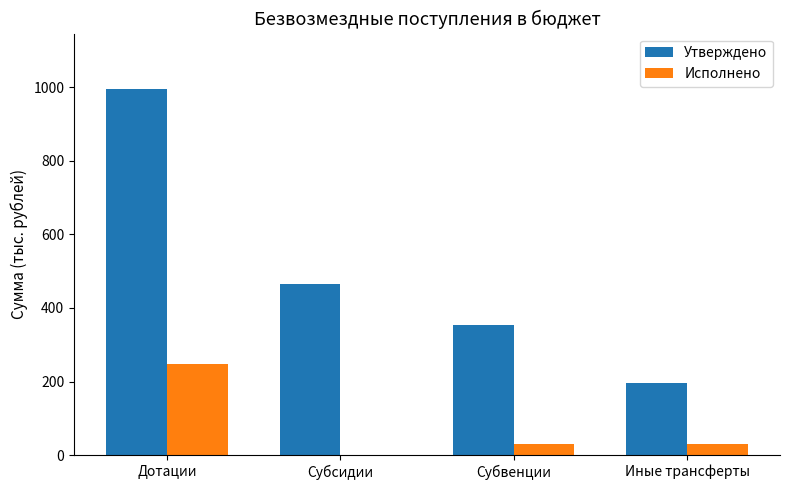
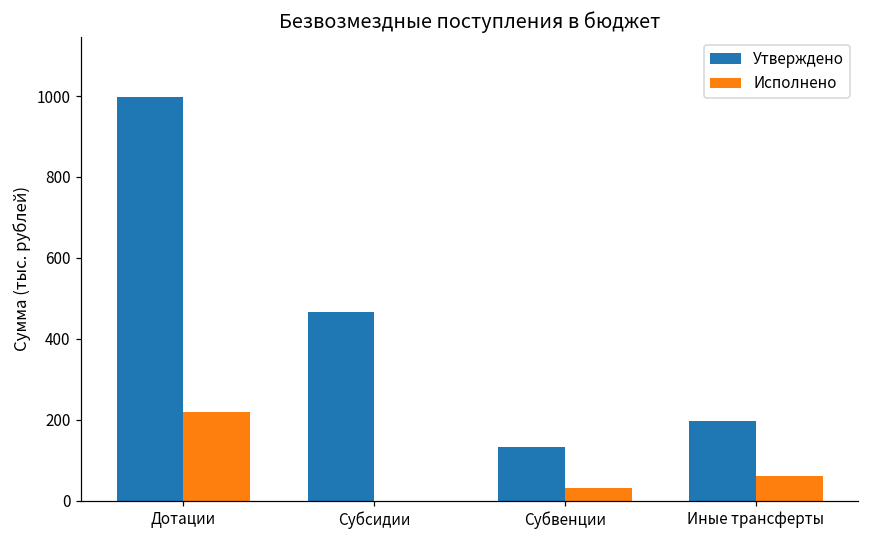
  {
    "Утверждено": {
      "Дотации": 1000,
      "Субсидии": 470,
-     "Субвенции": 350,
+     "Субвенции": 130,
      "Иные трансферты": 200
    },
    "Исполнено": {
-     "Дотации": 250,
+     "Дотации": 220,
      "Субсидии": 0,
      "Субвенции": 30,
-     "Иные трансферты": 30
+     "Иные трансферты": 60
    }
  }
